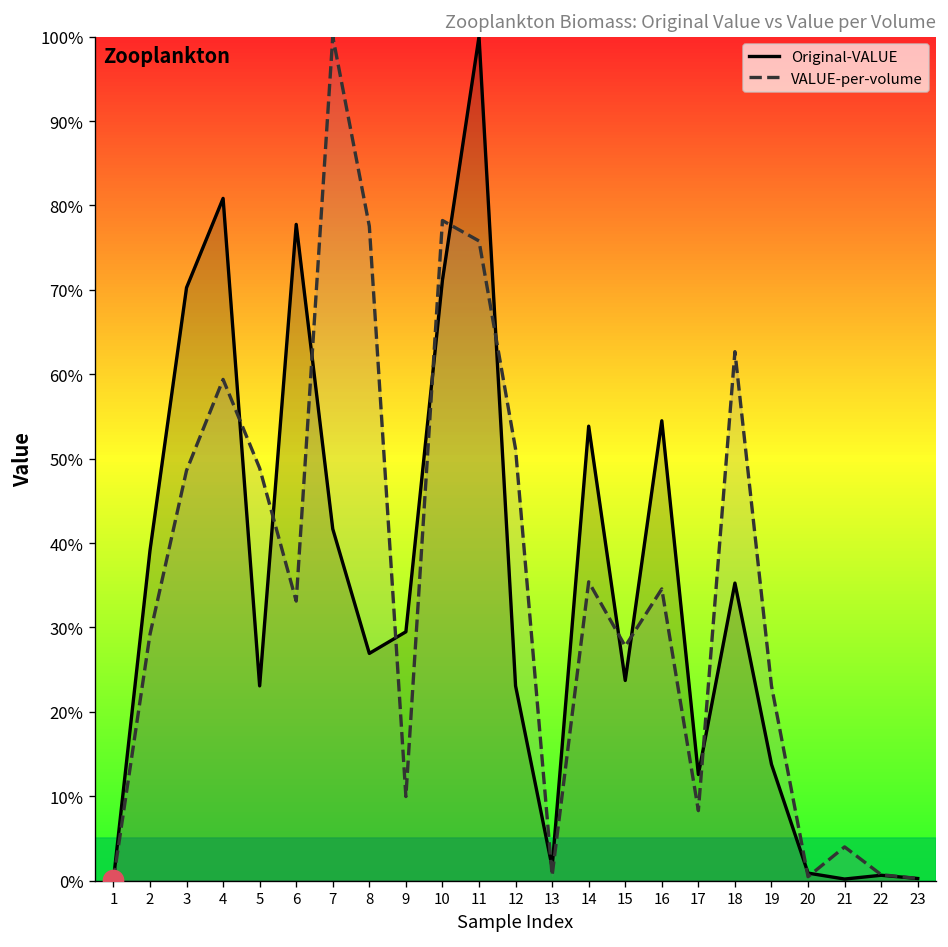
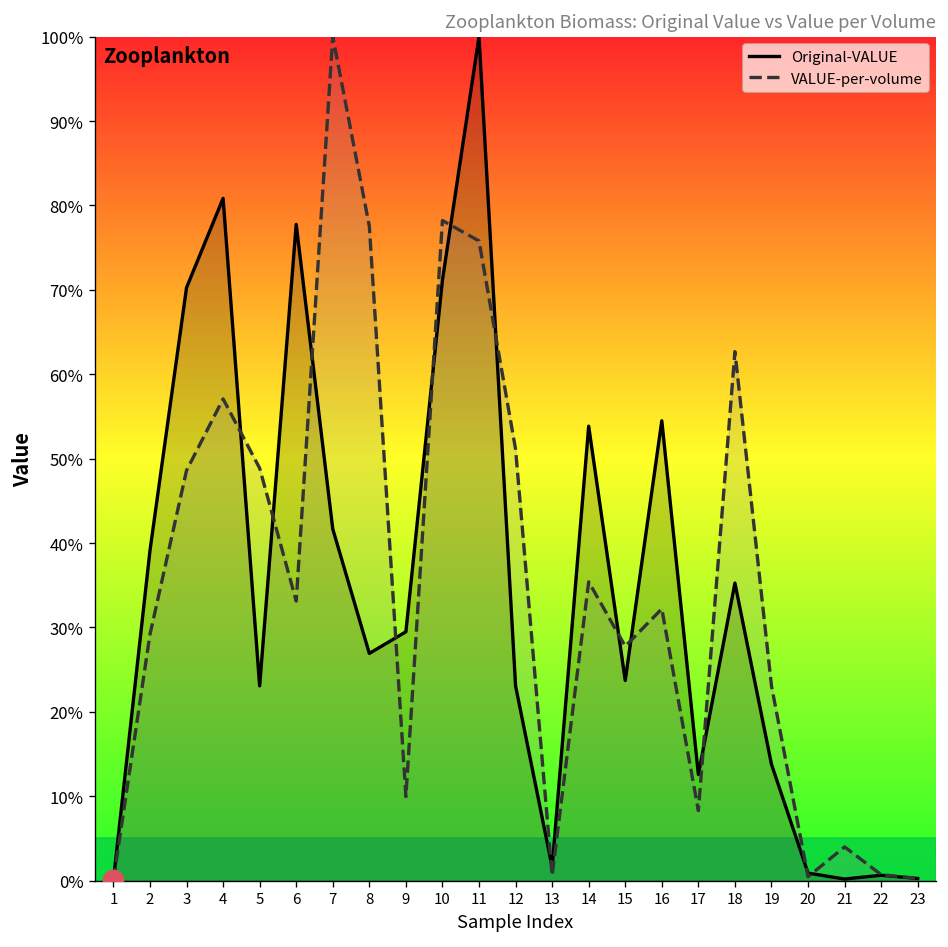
  {
    "Original-VALUE": {
      "2": "39%",
      "3": "70%",
      "4": "81%",
      "5": "23%",
      "6": "78%",
      "7": "42%",
      "8": "27%",
      "9": "29%",
      "10": "71%",
      "11": "100%",
      "12": "23%",
      "14": "54%",
      "15": "24%",
      "16": "54%",
      "17": "13%",
      "18": "35%",
      "19": "14%"
    },
    "VALUE-per-volume": {
      "2": "29%",
      "3": "49%",
-     "4": "59%",
+     "4": "57%",
      "5": "49%",
      "6": "33%",
      "7": "100%",
      "8": "78%",
      "9": "10%",
      "10": "78%",
      "11": "76%",
      "12": "51%",
      "14": "35%",
      "15": "28%",
-     "16": "35%",
+     "16": "32%",
      "17": "8%",
      "18": "63%",
      "19": "23%"
    }
  }
